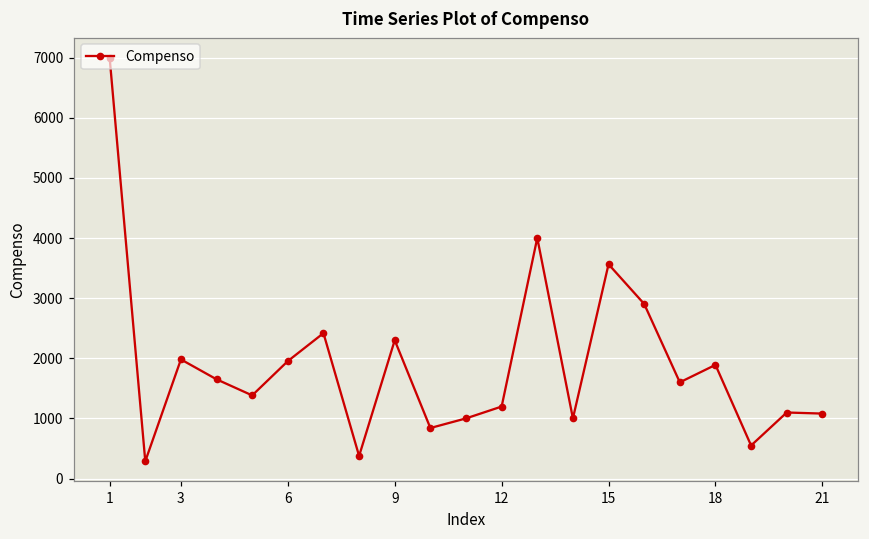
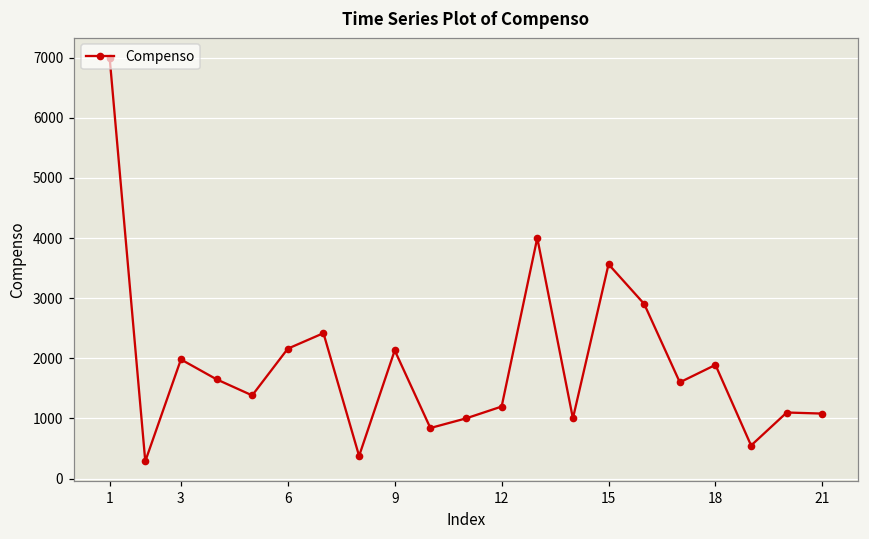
  {
    "3": 2000,
-   "6": 2000,
-   "9": 2300,
+   "6": 2200,
+   "9": 2100,
    "12": 1200,
    "15": 3600,
    "18": 1900,
    "21": 1100
  }
